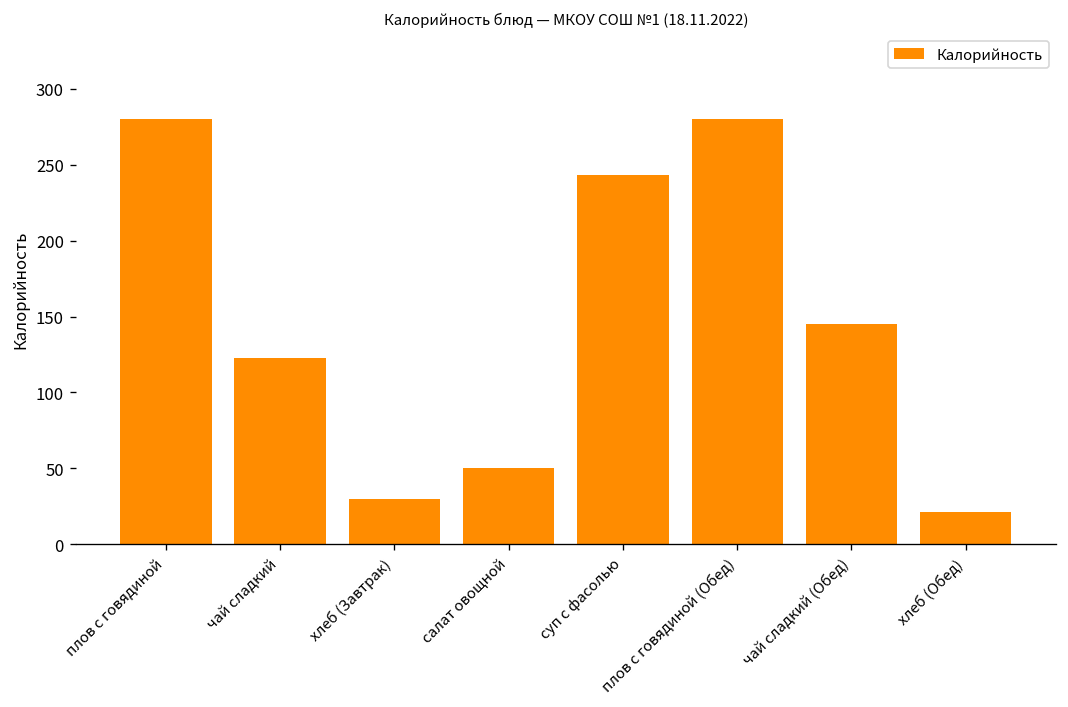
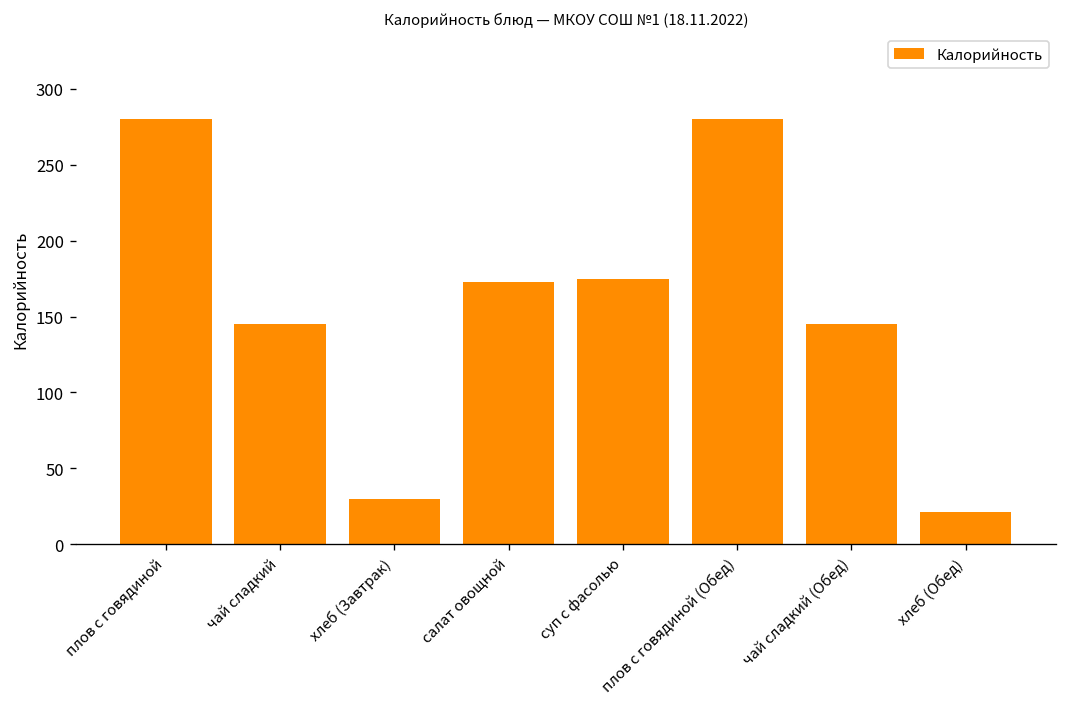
  {
    "плов с говядиной": 280,
-   "чай сладкий": 123,
+   "чай сладкий": 145,
    "хлеб (Завтрак)": 30,
-   "салат овощной": 51,
-   "суп с фасолью": 243,
+   "салат овощной": 173,
+   "суп с фасолью": 175,
    "плов с говядиной (Обед)": 280,
    "чай сладкий (Обед)": 145,
    "хлеб (Обед)": 22
  }
